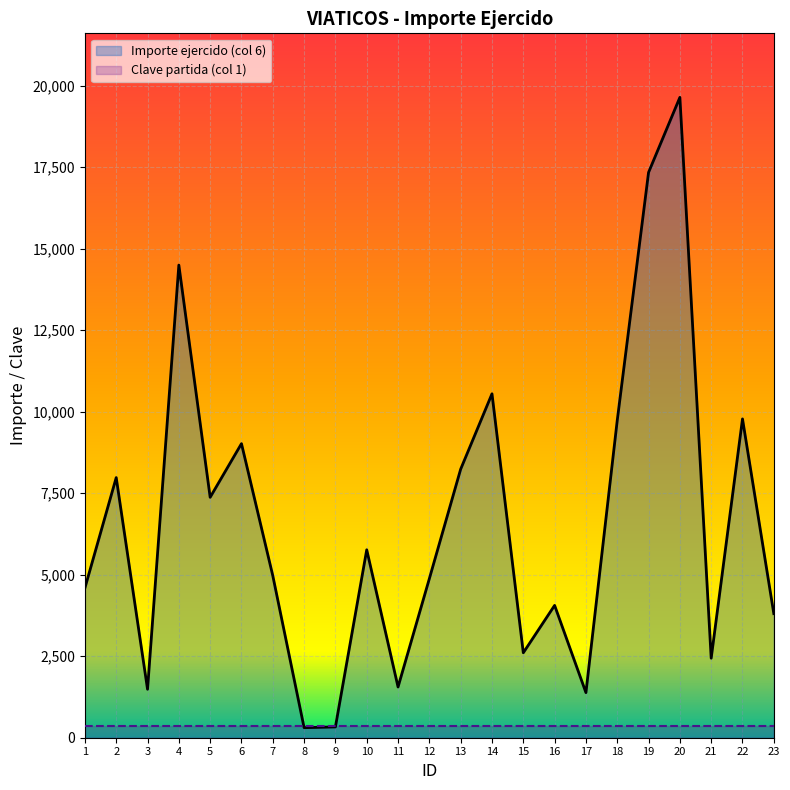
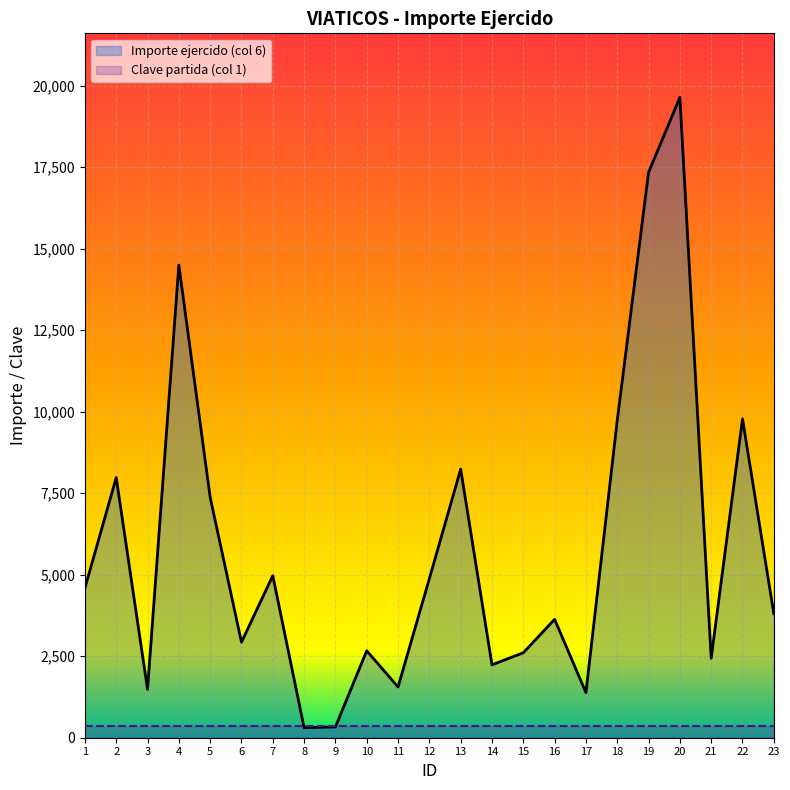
  {
    "Importe ejercido (col 6)": {
      "1": "4,600",
      "2": "8,000",
      "3": "1,500",
      "4": "14,500",
      "5": "7,400",
-     "6": "9,000",
+     "6": "2,900",
      "7": "5,000",
-     "10": "5,800",
+     "10": "2,700",
      "11": "1,600",
      "12": "4,900",
      "13": "8,200",
-     "14": "10,500",
+     "14": "2,200",
      "15": "2,600",
-     "16": "4,100",
+     "16": "3,600",
      "17": "1,400",
      "18": "9,700",
      "19": "17,300",
      "20": "19,600",
      "21": "2,400",
      "22": "9,800",
      "23": "3,800"
    },
    "Clave partida (col 1)": {
      "1": "400",
      "2": "400",
      "3": "400",
      "4": "400",
      "5": "400",
      "6": "400",
      "7": "400",
      "10": "400",
      "11": "400",
      "12": "400",
      "13": "400",
      "14": "400",
      "15": "400",
      "16": "400",
      "17": "400",
      "18": "400",
      "19": "400",
      "20": "400",
      "21": "400",
      "22": "400",
      "23": "400"
    }
  }
